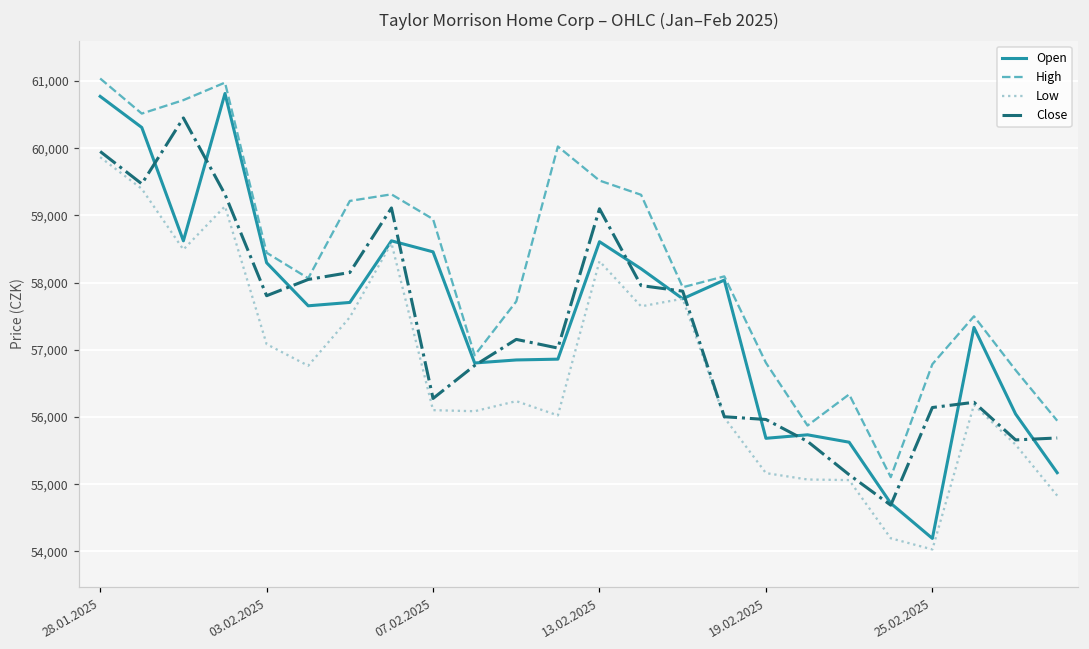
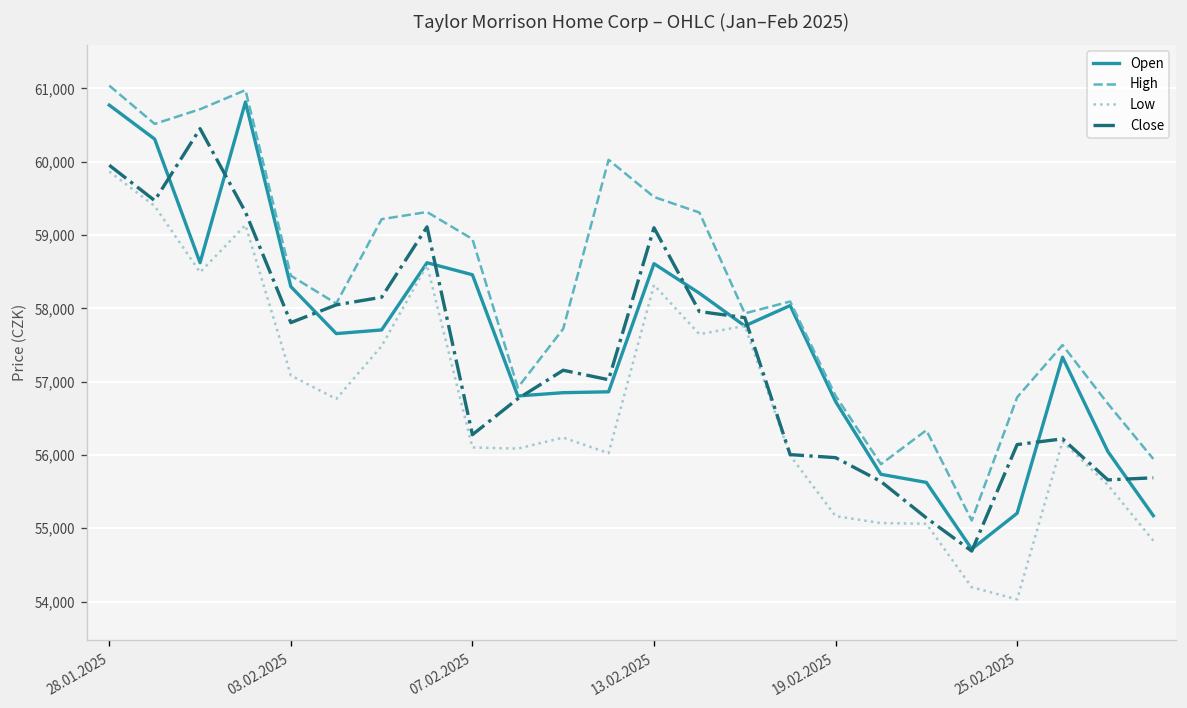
  {
    "Open": {
      "28.01.2025": "60,800",
      "03.02.2025": "58,300",
      "07.02.2025": "58,500",
      "13.02.2025": "58,600",
-     "19.02.2025": "55,700",
-     "25.02.2025": "54,200"
+     "19.02.2025": "56,700",
+     "25.02.2025": "55,200"
    },
    "High": {
      "28.01.2025": "61,000",
      "03.02.2025": "58,400",
      "07.02.2025": "58,900",
      "13.02.2025": "59,500",
      "19.02.2025": "56,800",
      "25.02.2025": "56,800"
    },
    "Low": {
      "28.01.2025": "59,900",
      "03.02.2025": "57,100",
      "07.02.2025": "56,100",
      "13.02.2025": "58,300",
      "19.02.2025": "55,200",
      "25.02.2025": "54,000"
    },
    "Close": {
      "28.01.2025": "60,000",
      "03.02.2025": "57,800",
      "07.02.2025": "56,300",
      "13.02.2025": "59,100",
      "19.02.2025": "56,000",
      "25.02.2025": "56,100"
    }
  }
